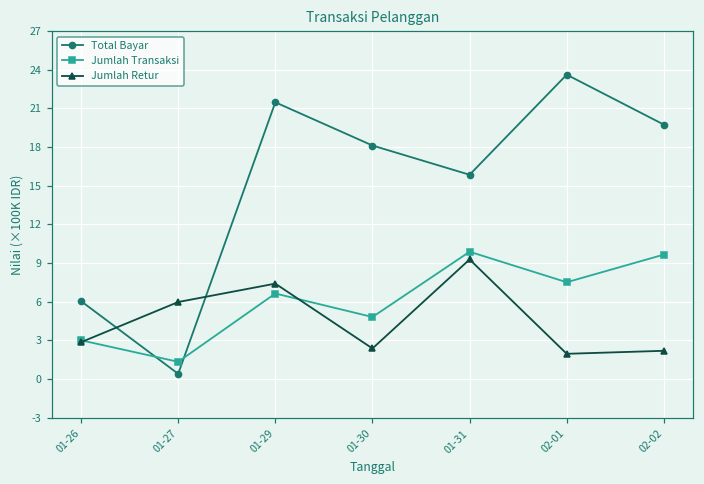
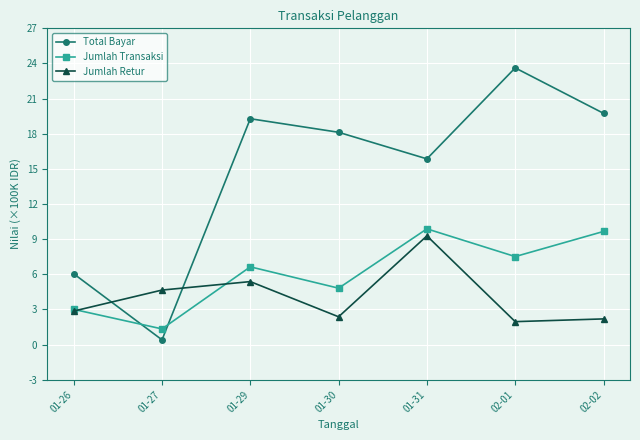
  {
    "Total Bayar": {
      "01-26": 6.0,
      "01-27": 0.4,
-     "01-29": 21.5,
+     "01-29": 19.3,
      "01-30": 18.1,
      "01-31": 15.9,
      "02-01": 23.6,
      "02-02": 19.7
    },
    "Jumlah Transaksi": {
      "01-27": 1.3,
      "01-29": 6.6,
      "01-30": 4.8,
      "01-31": 9.9,
      "02-01": 7.5,
      "02-02": 9.7
    },
    "Jumlah Retur": {
-     "01-27": 6.0,
-     "01-29": 7.4,
+     "01-27": 4.7,
+     "01-29": 5.4,
      "01-30": 2.4,
      "01-31": 9.3,
      "02-01": 2.0,
      "02-02": 2.2
    }
  }
